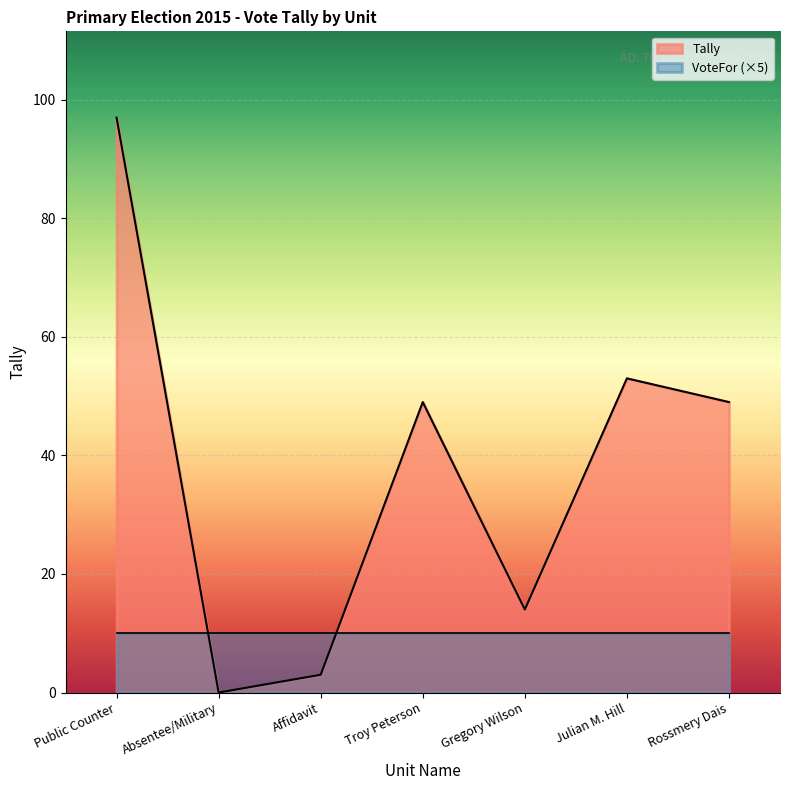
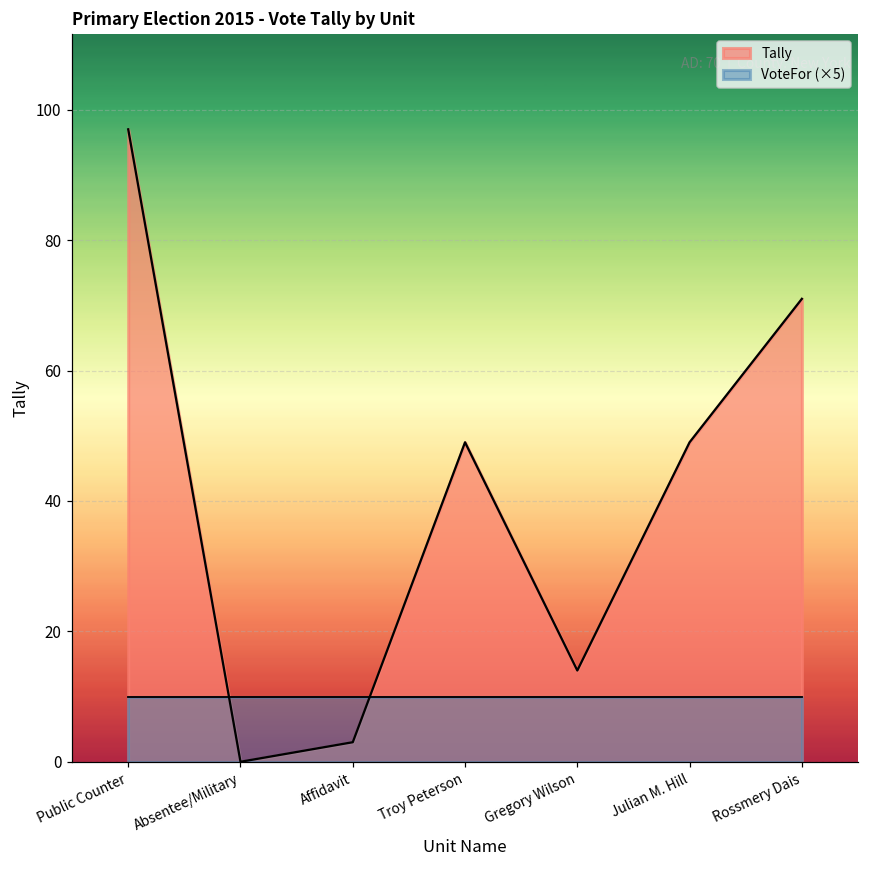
  {
    "Tally": {
      "Public Counter": 97,
      "Absentee/Military": 0,
      "Affidavit": 3,
      "Troy Peterson": 49,
      "Gregory Wilson": 14,
-     "Julian M. Hill": 53,
-     "Rossmery Dais": 49
+     "Julian M. Hill": 49,
+     "Rossmery Dais": 71
    },
    "VoteFor (×5)": {
      "Public Counter": 10,
      "Absentee/Military": 10,
      "Affidavit": 10,
      "Troy Peterson": 10,
      "Gregory Wilson": 10,
      "Julian M. Hill": 10,
      "Rossmery Dais": 10
    }
  }
